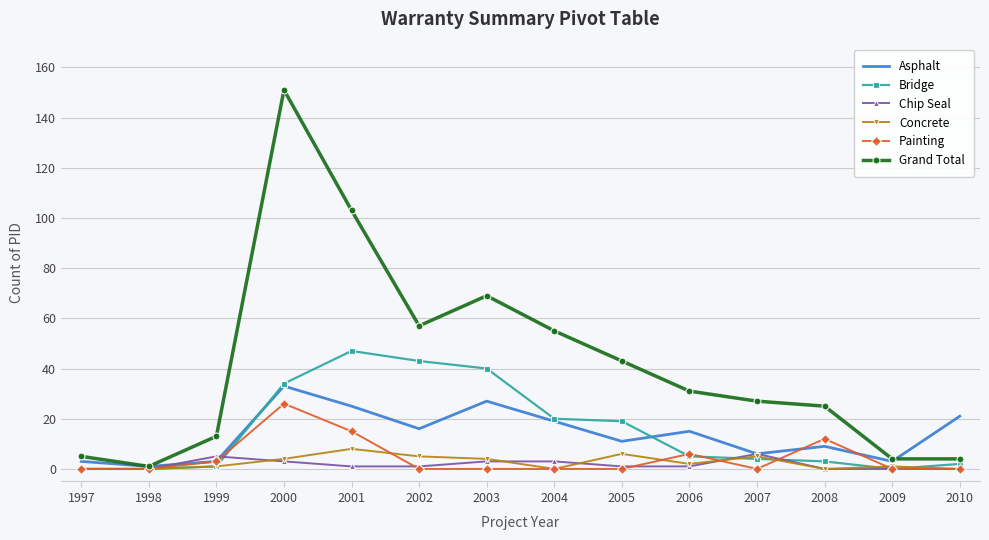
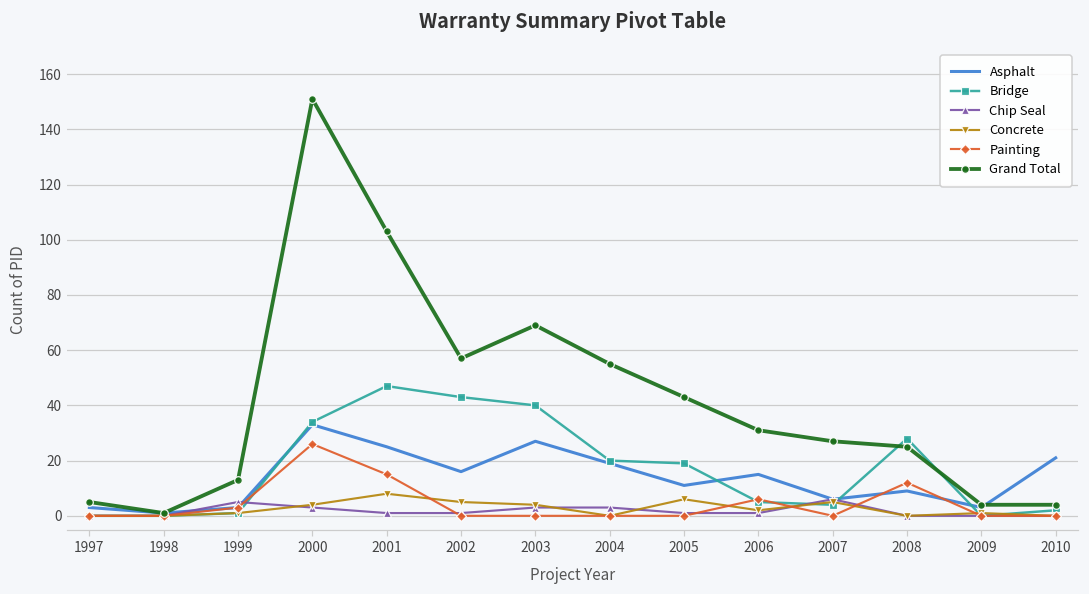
  {
    "Asphalt": {
      "1997": 3,
      "2001": 25,
      "2002": 16,
      "2003": 27,
      "2005": 11,
      "2006": 15,
      "2008": 9,
      "2010": 21
    },
    "Bridge": {
      "2001": 47,
      "2002": 43,
      "2003": 40,
      "2005": 19,
-     "2008": 3,
+     "2008": 28,
      "2010": 2
    },
    "Chip Seal": {
      "1999": 5,
      "2001": 1,
      "2004": 3
    },
    "Concrete": {
      "2001": 8,
      "2002": 5,
      "2005": 6
    },
    "Painting": {
      "2000": 26,
      "2001": 15,
      "2003": 0,
      "2007": 0,
      "2008": 12
    },
    "Grand Total": {
      "1997": 5,
      "1999": 13,
      "2000": 151,
      "2001": 103,
      "2002": 57,
      "2003": 69,
      "2004": 55,
      "2005": 43,
      "2006": 31,
      "2007": 27,
      "2008": 25,
      "2010": 4
    }
  }
